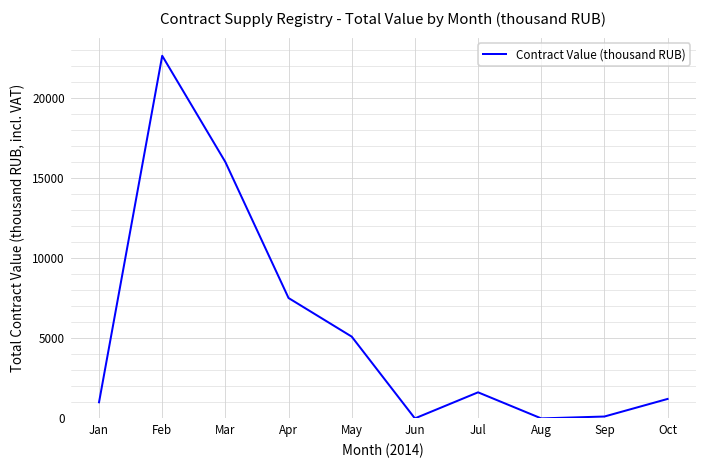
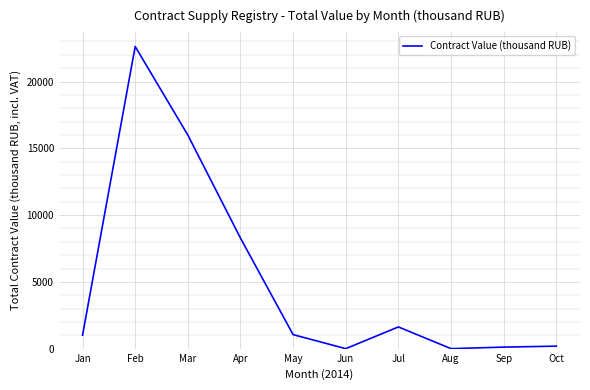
  {
    "Jan": 1000,
    "Feb": 22600,
    "Mar": 16000,
-   "Apr": 7500,
-   "May": 5100,
+   "Apr": 8300,
+   "May": 1100,
    "Jun": 0,
    "Jul": 1600,
    "Aug": 0,
    "Sep": 100,
-   "Oct": 1200
+   "Oct": 200
  }
